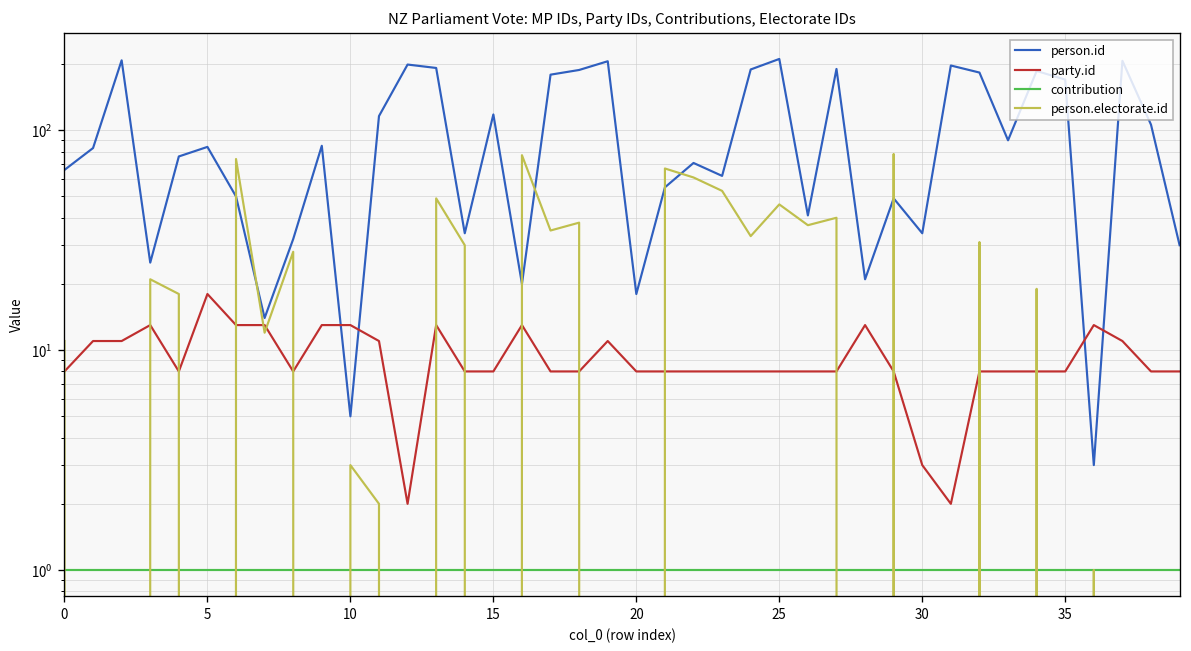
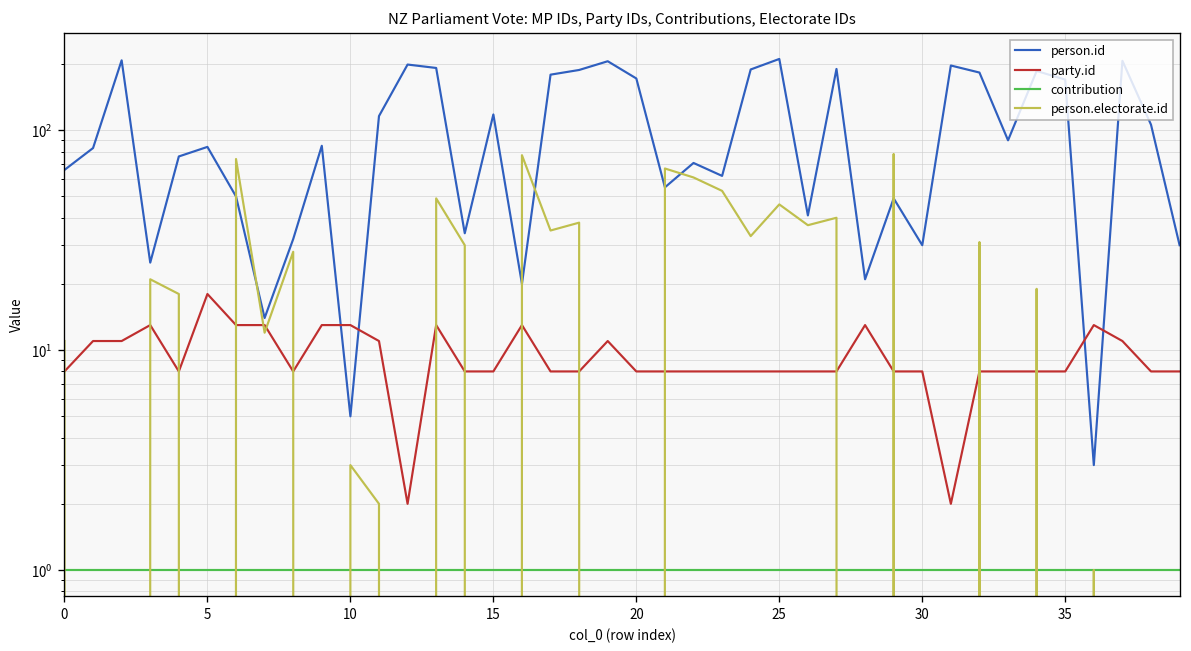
  {
    "person.id": {
      "0": 66,
      "5": 80,
      "10": 5,
      "15": 120,
-     "20": 18,
+     "20": 170,
      "25": 210,
-     "30": 34
+     "30": 30
    },
    "party.id": {
      "0": 8,
      "5": 18,
      "10": 13,
      "15": 8,
      "20": 8,
      "25": 8,
-     "30": 3,
+     "30": 8,
      "35": 8
    },
    "contribution": {
      "0": 1,
      "5": 1,
      "10": 1,
      "15": 1,
      "20": 1,
      "25": 1,
      "30": 1,
      "35": 1
    },
    "person.electorate.id": {
      "0": 11,
      "10": 3,
      "25": 46
    }
  }
